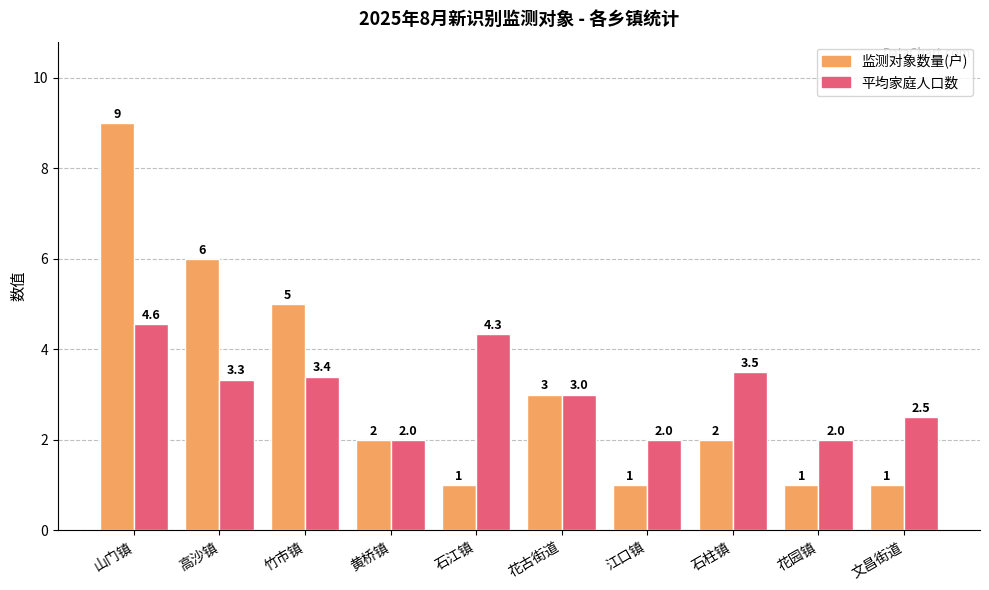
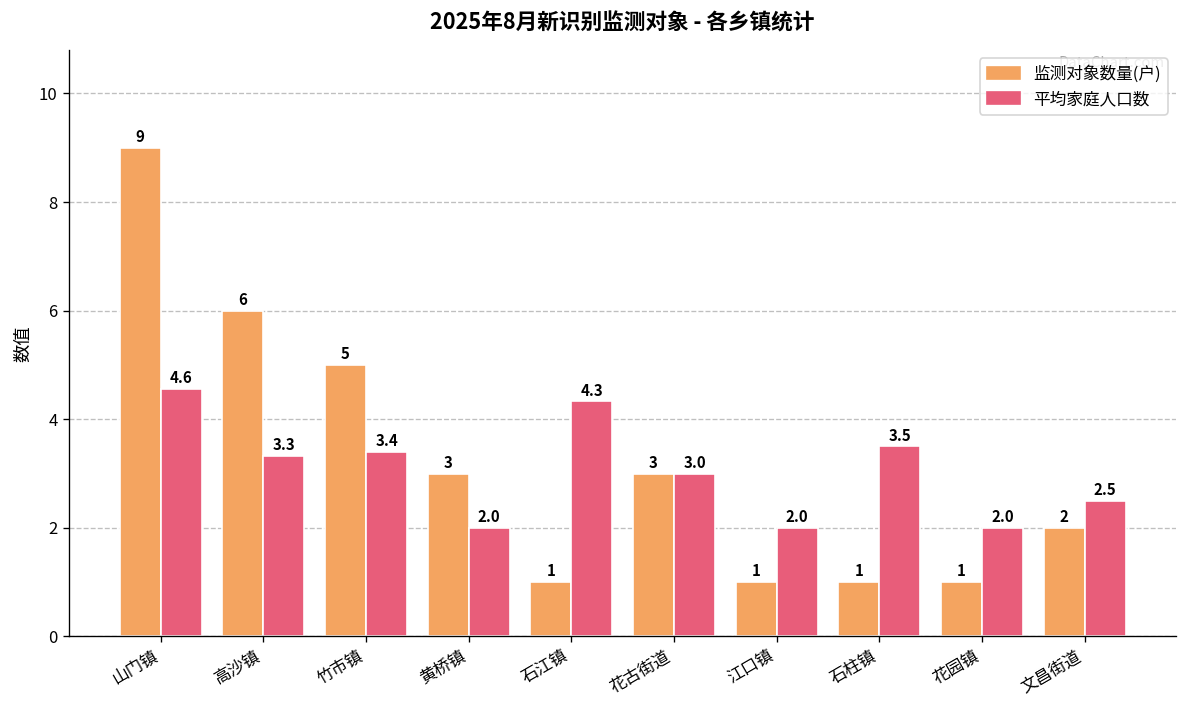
  {
    "监测对象数量(户)": {
      "山门镇": 9,
      "高沙镇": 6,
      "竹市镇": 5,
-     "黄桥镇": 2,
+     "黄桥镇": 3,
      "石江镇": 1,
      "花古街道": 3,
      "江口镇": 1,
-     "石柱镇": 2,
+     "石柱镇": 1,
      "花园镇": 1,
-     "文昌街道": 1
+     "文昌街道": 2
    },
    "平均家庭人口数": {
      "山门镇": 4.6,
      "高沙镇": 3.3,
      "竹市镇": 3.4,
      "黄桥镇": 2.0,
      "石江镇": 4.3,
      "花古街道": 3.0,
      "江口镇": 2.0,
      "石柱镇": 3.5,
      "花园镇": 2.0,
      "文昌街道": 2.5
    }
  }
